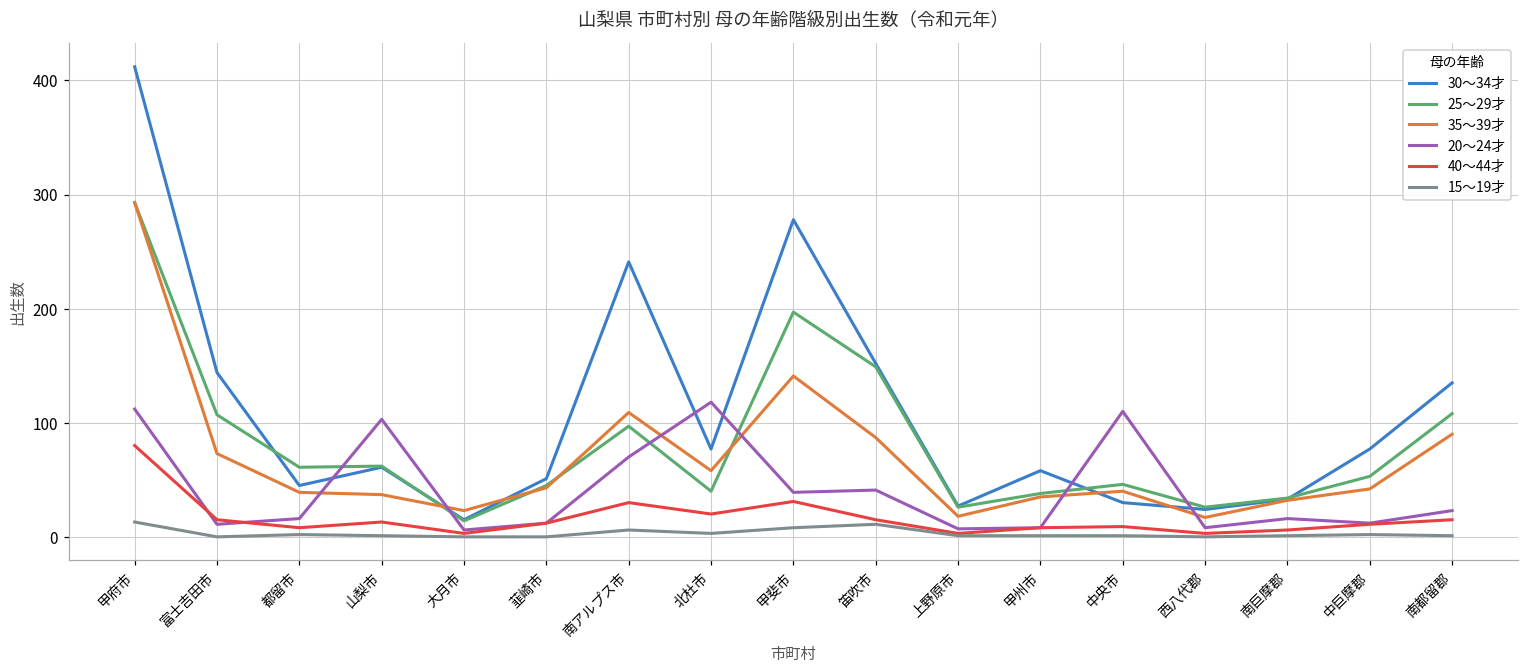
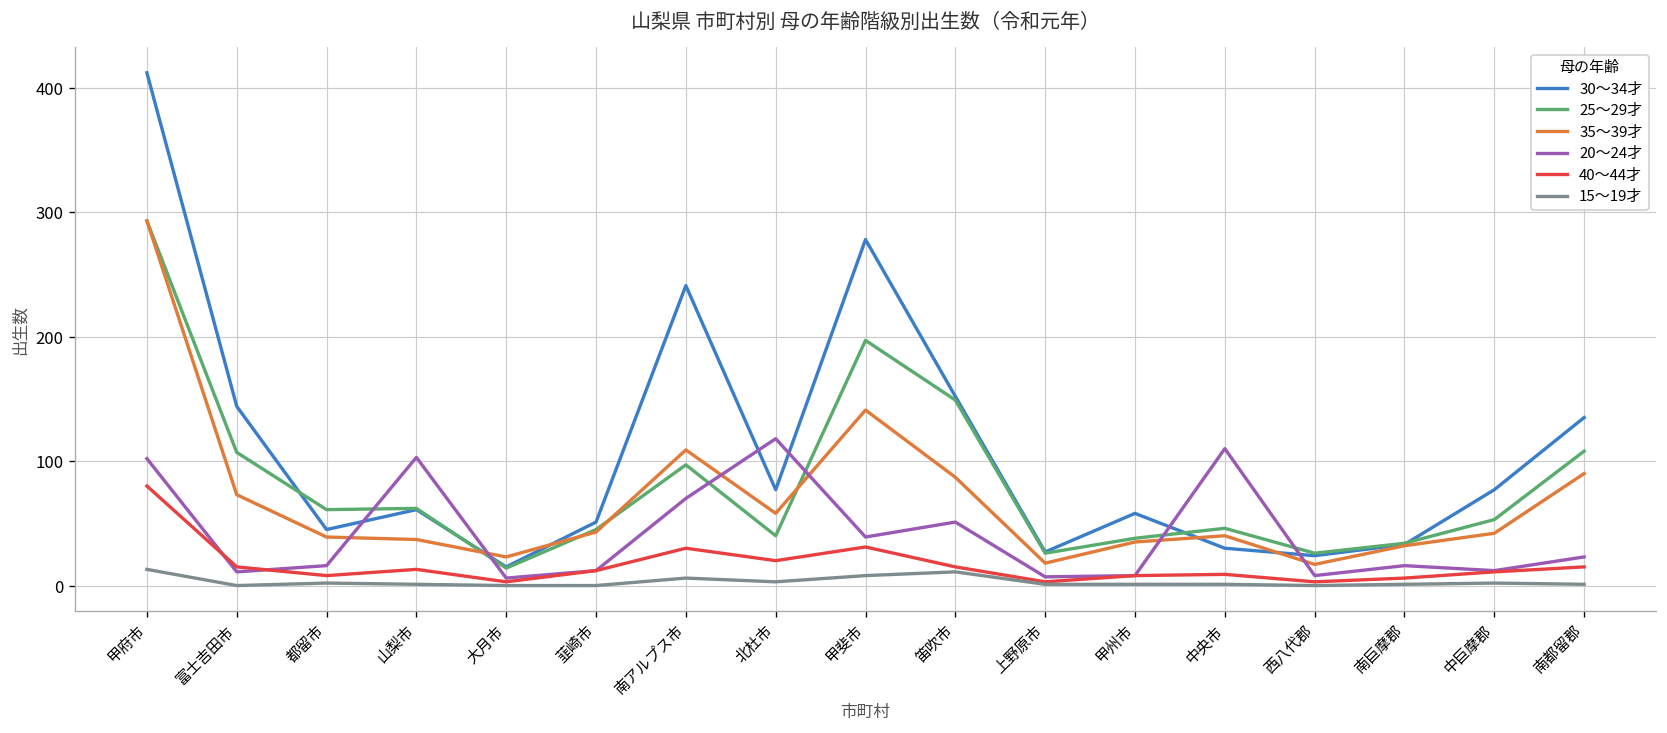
  {
    "30～34才": {
      "甲府市": 412,
      "富士吉田市": 144,
      "都留市": 45,
      "韮崎市": 51,
      "南アルプス市": 241,
      "北杜市": 77,
      "甲斐市": 278,
      "笛吹市": 152,
      "甲州市": 58,
      "中央市": 30,
      "中巨摩郡": 77,
      "南都留郡": 135
    },
    "20～24才": {
-     "甲府市": 112,
+     "甲府市": 102,
      "富士吉田市": 11,
      "都留市": 16,
      "山梨市": 103,
      "大月市": 6,
      "南アルプス市": 70,
      "北杜市": 118,
      "甲斐市": 39,
-     "笛吹市": 41,
+     "笛吹市": 51,
      "上野原市": 7,
      "中央市": 110,
      "西八代郡": 8,
      "南巨摩郡": 16,
      "南都留郡": 23
    }
  }
